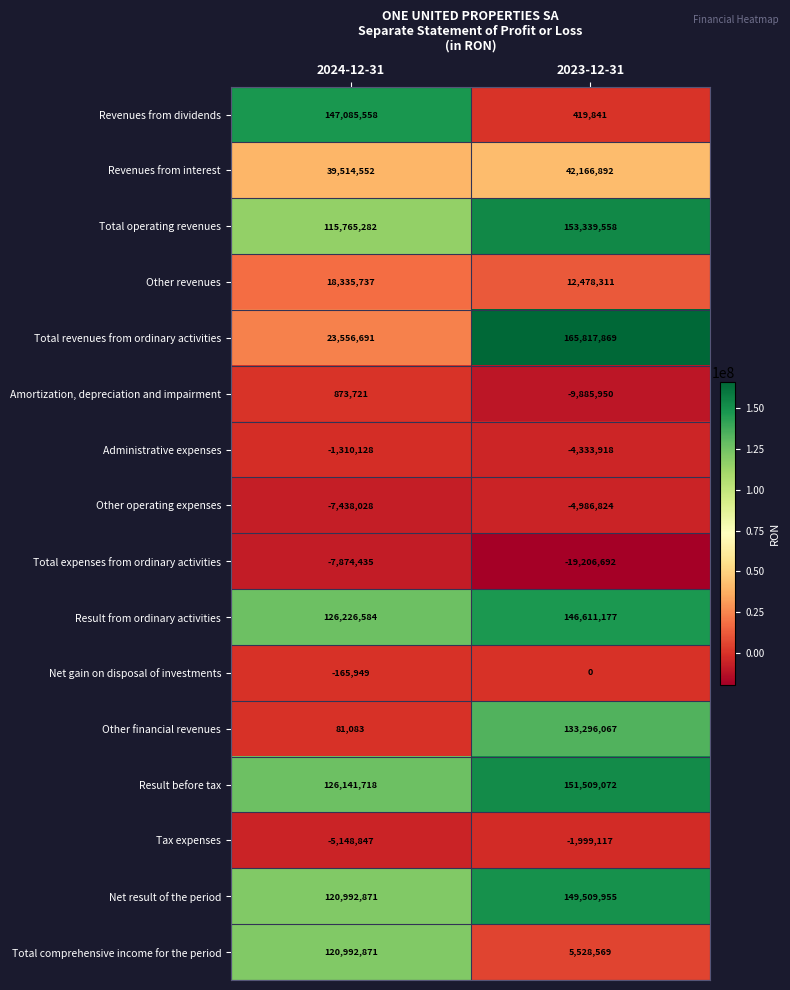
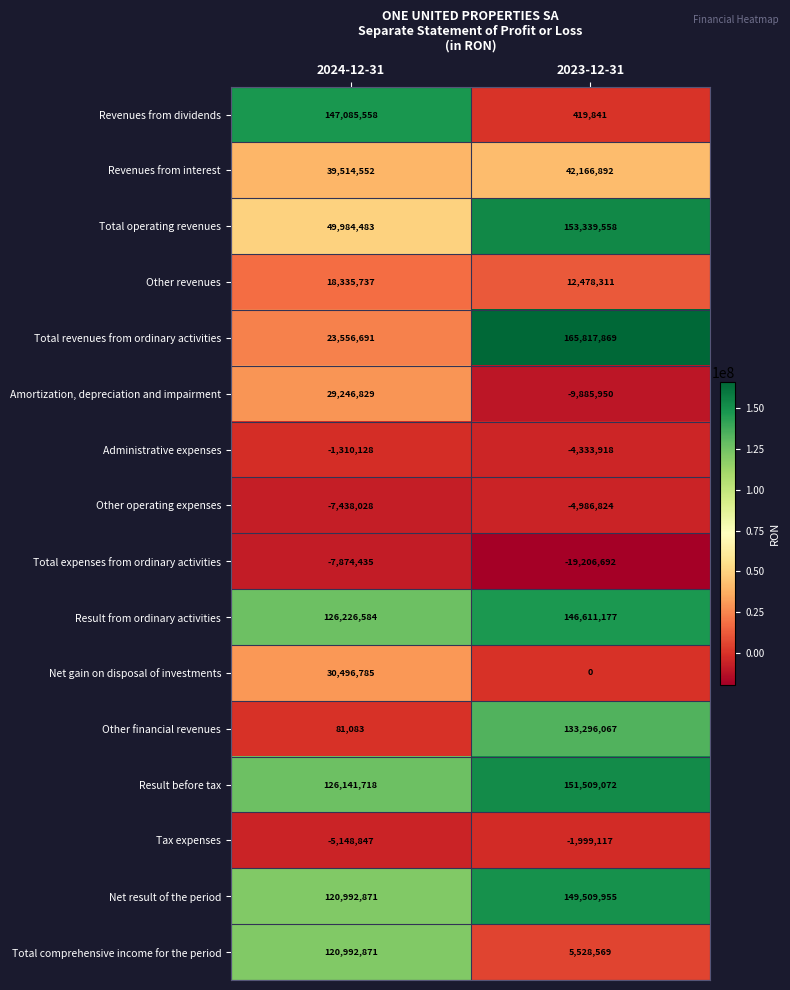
  {
    "Revenues from dividends": {
      "2024-12-31": "147,085,558",
      "2023-12-31": "419,841"
    },
    "Revenues from interest": {
      "2024-12-31": "39,514,552",
      "2023-12-31": "42,166,892"
    },
    "Total operating revenues": {
-     "2024-12-31": "115,765,282",
+     "2024-12-31": "49,984,483",
      "2023-12-31": "153,339,558"
    },
    "Other revenues": {
      "2024-12-31": "18,335,737",
      "2023-12-31": "12,478,311"
    },
    "Total revenues from ordinary activities": {
      "2024-12-31": "23,556,691",
      "2023-12-31": "165,817,869"
    },
    "Amortization, depreciation and impairment": {
-     "2024-12-31": "873,721",
+     "2024-12-31": "29,246,829",
      "2023-12-31": "-9,885,950"
    },
    "Administrative expenses": {
      "2024-12-31": "-1,310,128",
      "2023-12-31": "-4,333,918"
    },
    "Other operating expenses": {
      "2024-12-31": "-7,438,028",
      "2023-12-31": "-4,986,824"
    },
    "Total expenses from ordinary activities": {
      "2024-12-31": "-7,874,435",
      "2023-12-31": "-19,206,692"
    },
    "Result from ordinary activities": {
      "2024-12-31": "126,226,584",
      "2023-12-31": "146,611,177"
    },
    "Net gain on disposal of investments": {
-     "2024-12-31": "-165,949",
+     "2024-12-31": "30,496,785",
      "2023-12-31": "0"
    },
    "Other financial revenues": {
      "2024-12-31": "81,083",
      "2023-12-31": "133,296,067"
    },
    "Result before tax": {
      "2024-12-31": "126,141,718",
      "2023-12-31": "151,509,072"
    },
    "Tax expenses": {
      "2024-12-31": "-5,148,847",
      "2023-12-31": "-1,999,117"
    },
    "Net result of the period": {
      "2024-12-31": "120,992,871",
      "2023-12-31": "149,509,955"
    },
    "Total comprehensive income for the period": {
      "2024-12-31": "120,992,871",
      "2023-12-31": "5,528,569"
    }
  }
